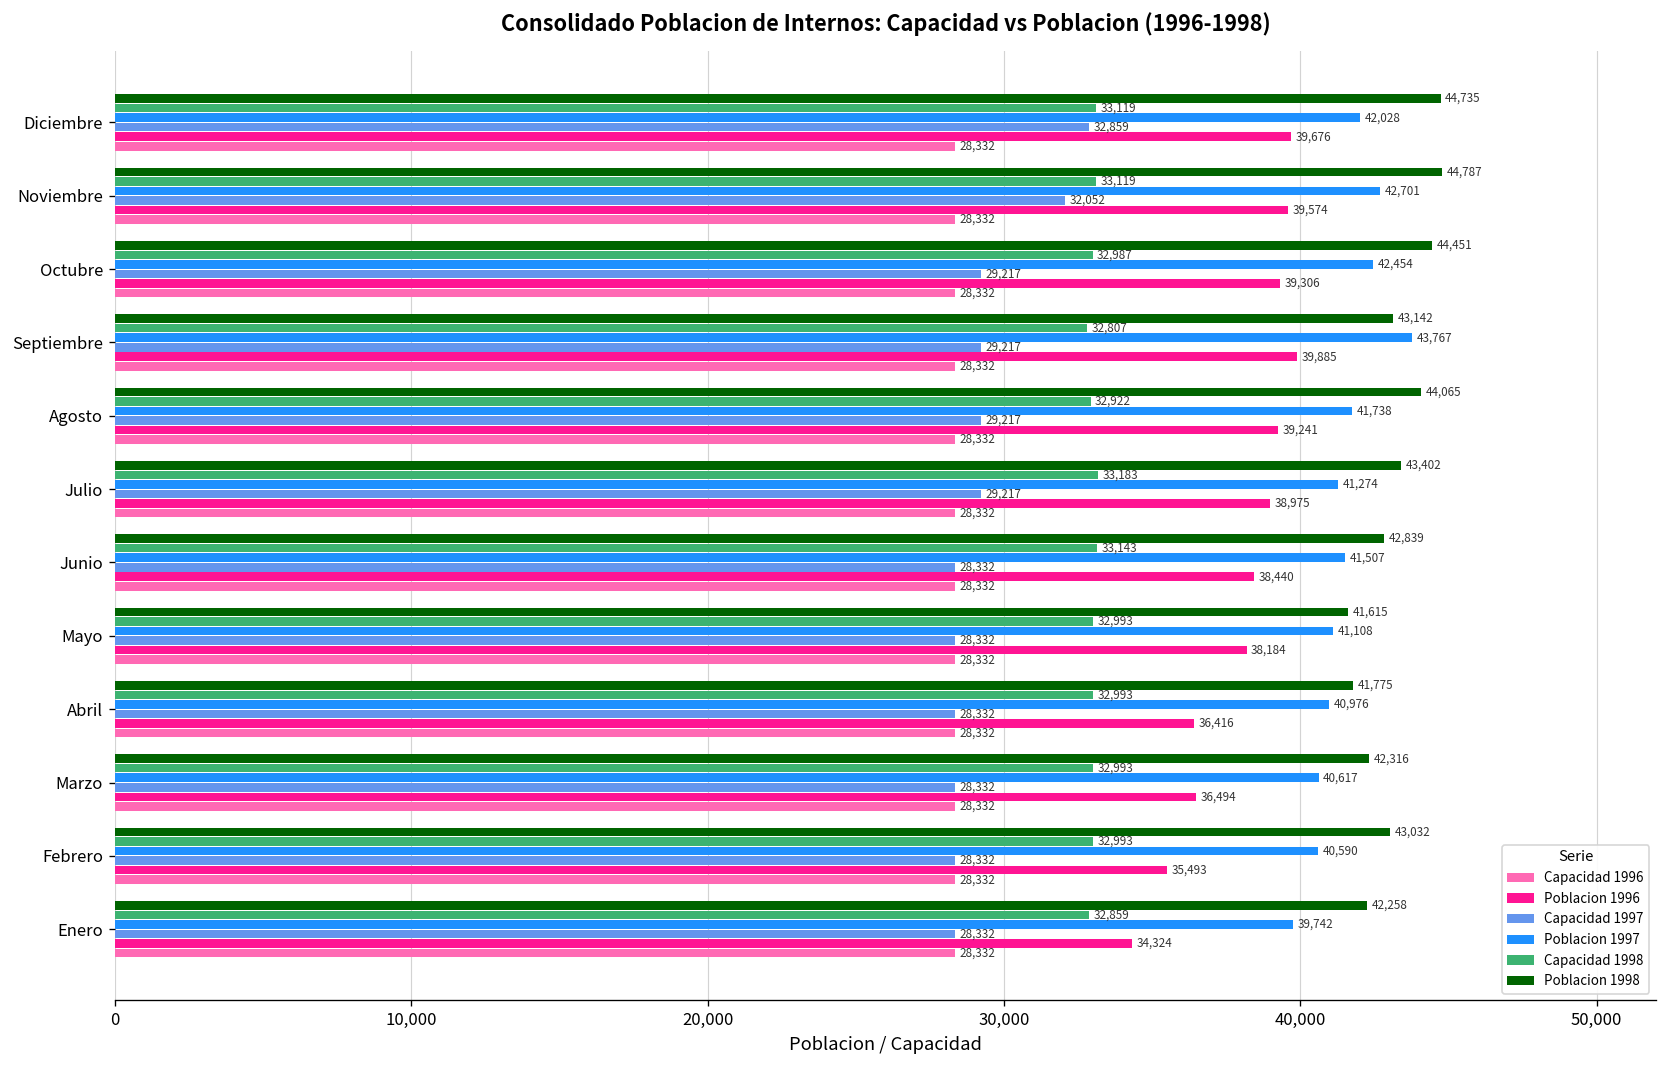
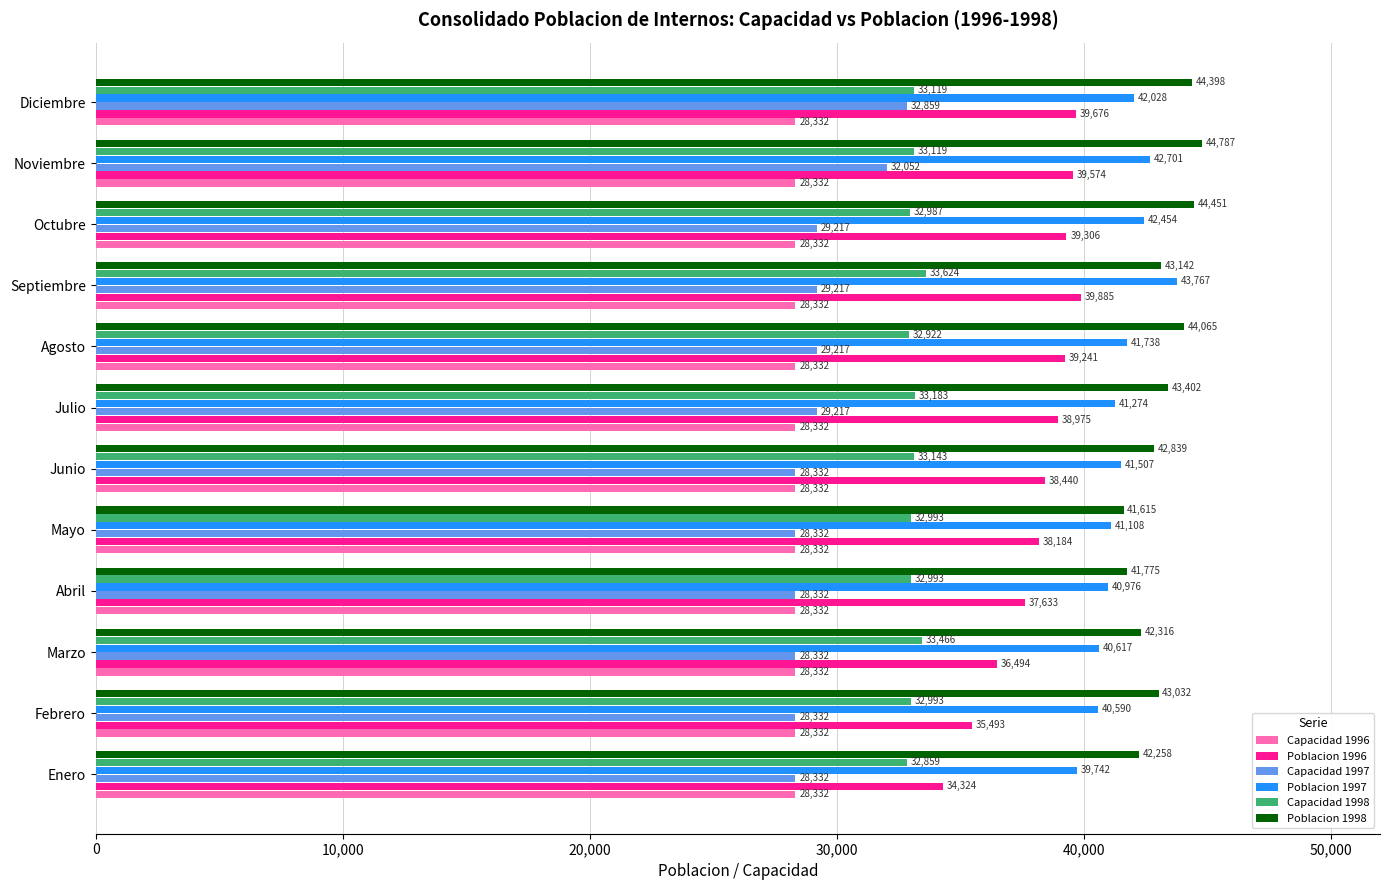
  {
    "Capacidad 1996": {
      "Diciembre": "28,332",
      "Noviembre": "28,332",
      "Octubre": "28,332",
      "Septiembre": "28,332",
      "Agosto": "28,332",
      "Julio": "28,332",
      "Junio": "28,332",
      "Mayo": "28,332",
      "Abril": "28,332",
      "Marzo": "28,332",
      "Febrero": "28,332",
      "Enero": "28,332"
    },
    "Poblacion 1996": {
      "Diciembre": "39,676",
      "Noviembre": "39,574",
      "Octubre": "39,306",
      "Septiembre": "39,885",
      "Agosto": "39,241",
      "Julio": "38,975",
      "Junio": "38,440",
      "Mayo": "38,184",
-     "Abril": "36,416",
+     "Abril": "37,633",
      "Marzo": "36,494",
      "Febrero": "35,493",
      "Enero": "34,324"
    },
    "Capacidad 1997": {
      "Diciembre": "32,859",
      "Noviembre": "32,052",
      "Octubre": "29,217",
      "Septiembre": "29,217",
      "Agosto": "29,217",
      "Julio": "29,217",
      "Junio": "28,332",
      "Mayo": "28,332",
      "Abril": "28,332",
      "Marzo": "28,332",
      "Febrero": "28,332",
      "Enero": "28,332"
    },
    "Poblacion 1997": {
      "Diciembre": "42,028",
      "Noviembre": "42,701",
      "Octubre": "42,454",
      "Septiembre": "43,767",
      "Agosto": "41,738",
      "Julio": "41,274",
      "Junio": "41,507",
      "Mayo": "41,108",
      "Abril": "40,976",
      "Marzo": "40,617",
      "Febrero": "40,590",
      "Enero": "39,742"
    },
    "Capacidad 1998": {
      "Diciembre": "33,119",
      "Noviembre": "33,119",
      "Octubre": "32,987",
-     "Septiembre": "32,807",
+     "Septiembre": "33,624",
      "Agosto": "32,922",
      "Julio": "33,183",
      "Junio": "33,143",
      "Mayo": "32,993",
      "Abril": "32,993",
-     "Marzo": "32,993",
+     "Marzo": "33,466",
      "Febrero": "32,993",
      "Enero": "32,859"
    },
    "Poblacion 1998": {
-     "Diciembre": "44,735",
+     "Diciembre": "44,398",
      "Noviembre": "44,787",
      "Octubre": "44,451",
      "Septiembre": "43,142",
      "Agosto": "44,065",
      "Julio": "43,402",
      "Junio": "42,839",
      "Mayo": "41,615",
      "Abril": "41,775",
      "Marzo": "42,316",
      "Febrero": "43,032",
      "Enero": "42,258"
    }
  }
